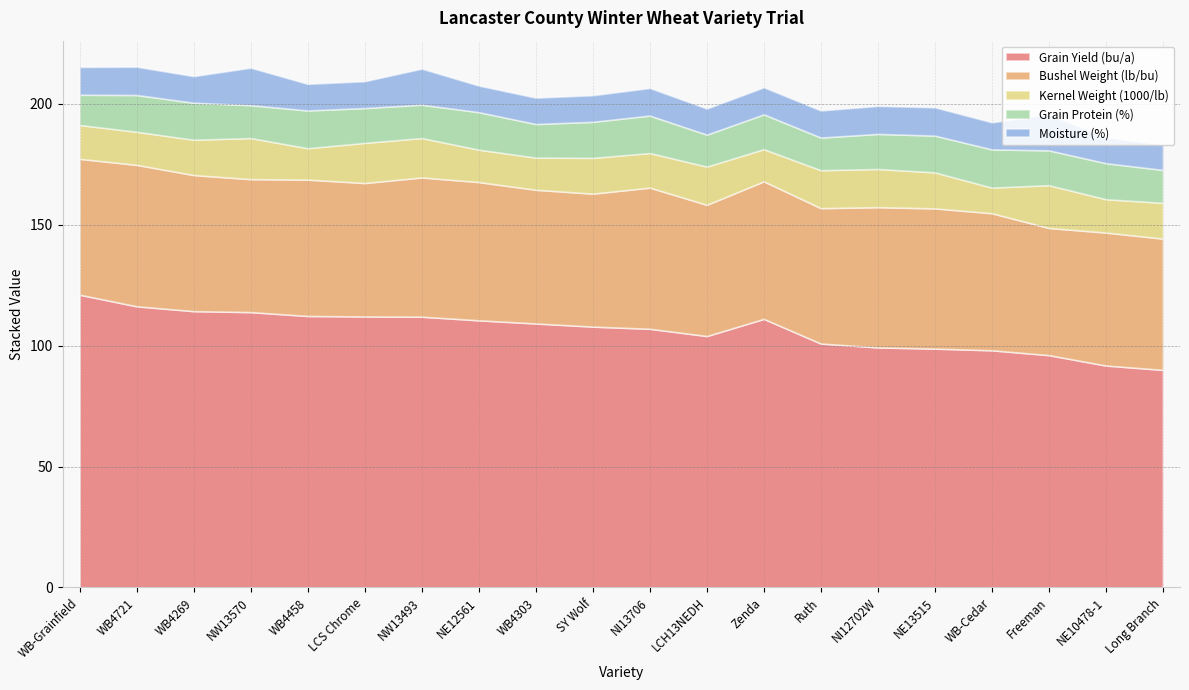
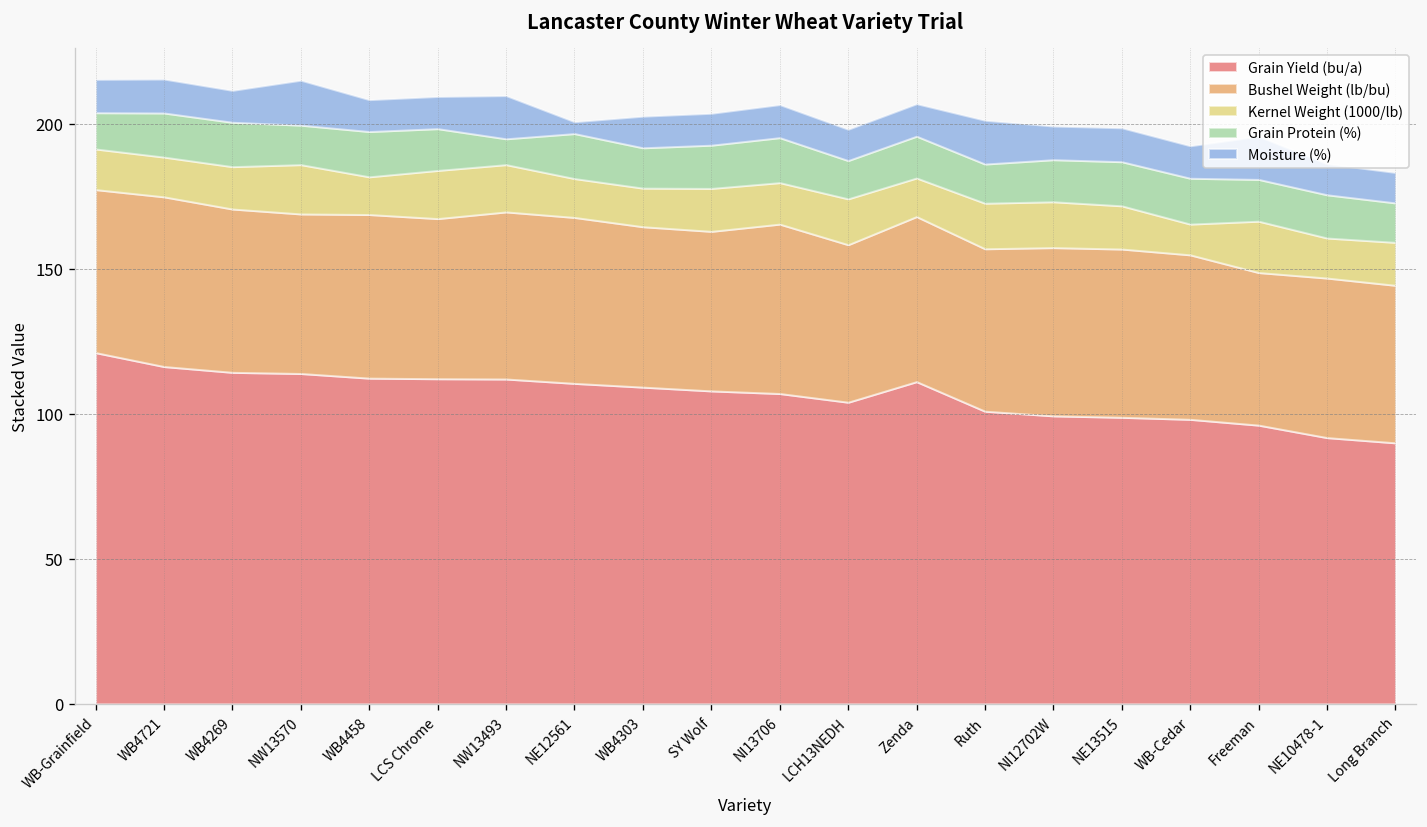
  {
    "Grain Yield (bu/a)": {
      "WB-Grainfield": 121,
      "WB4721": 116,
      "WB4269": 114,
      "NW13570": 114,
      "WB4458": 112,
      "LCS Chrome": 112,
      "NW13493": 112,
      "NE12561": 111,
      "WB4303": 109,
      "SY Wolf": 108,
      "NI13706": 107,
      "LCH13NEDH": 104,
      "Zenda": 111,
      "Ruth": 101,
      "NI12702W": 99,
      "NE13515": 99,
      "WB-Cedar": 98,
      "Freeman": 96,
      "NE10478-1": 92,
      "Long Branch": 90
    },
    "Grain Protein (%)": {
      "WB-Grainfield": 13,
      "WB4721": 15,
      "WB4269": 15,
      "NW13570": 14,
      "WB4458": 16,
      "LCS Chrome": 14,
-     "NW13493": 14,
+     "NW13493": 9,
      "NE12561": 16,
      "WB4303": 14,
      "SY Wolf": 15,
      "NI13706": 16,
      "LCH13NEDH": 13,
      "Zenda": 14,
      "Ruth": 14,
      "NI12702W": 15,
      "NE13515": 15,
      "WB-Cedar": 16,
      "Freeman": 14,
      "NE10478-1": 15,
      "Long Branch": 14
    },
    "Moisture (%)": {
      "WB-Grainfield": 12,
      "WB4721": 12,
      "WB4269": 11,
      "NW13570": 16,
      "WB4458": 11,
      "LCS Chrome": 11,
      "NW13493": 15,
-     "NE12561": 11,
+     "NE12561": 4,
      "WB4303": 11,
      "SY Wolf": 11,
      "NI13706": 11,
      "LCH13NEDH": 11,
      "Zenda": 11,
-     "Ruth": 11,
+     "Ruth": 15,
      "NI12702W": 12,
      "NE13515": 12,
      "WB-Cedar": 11
    }
  }
